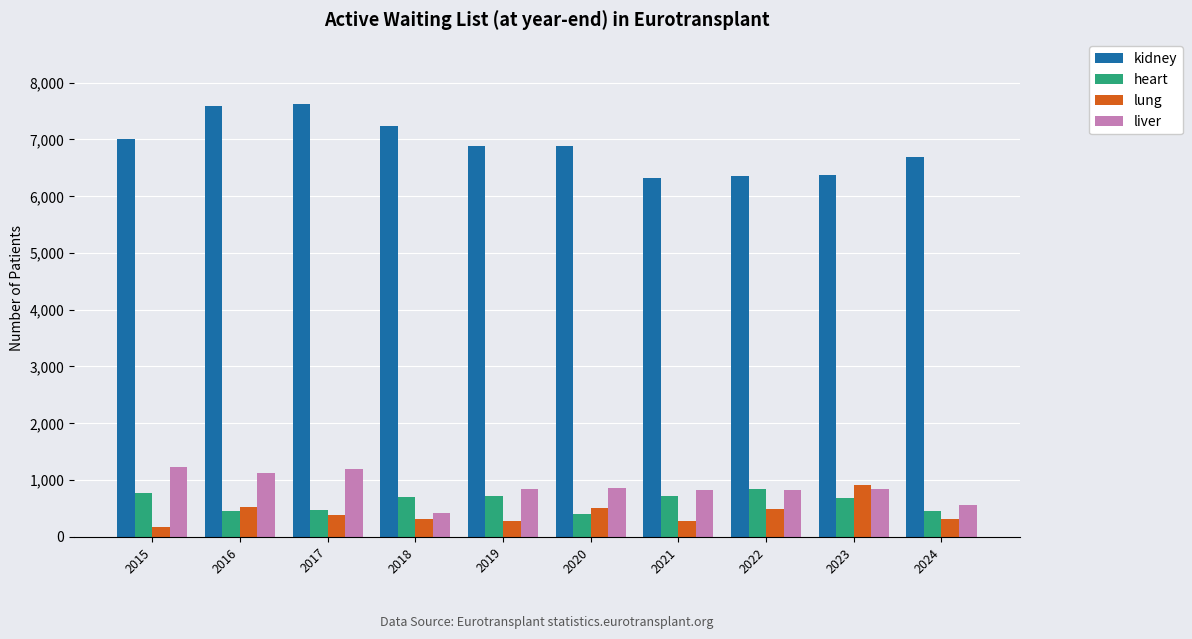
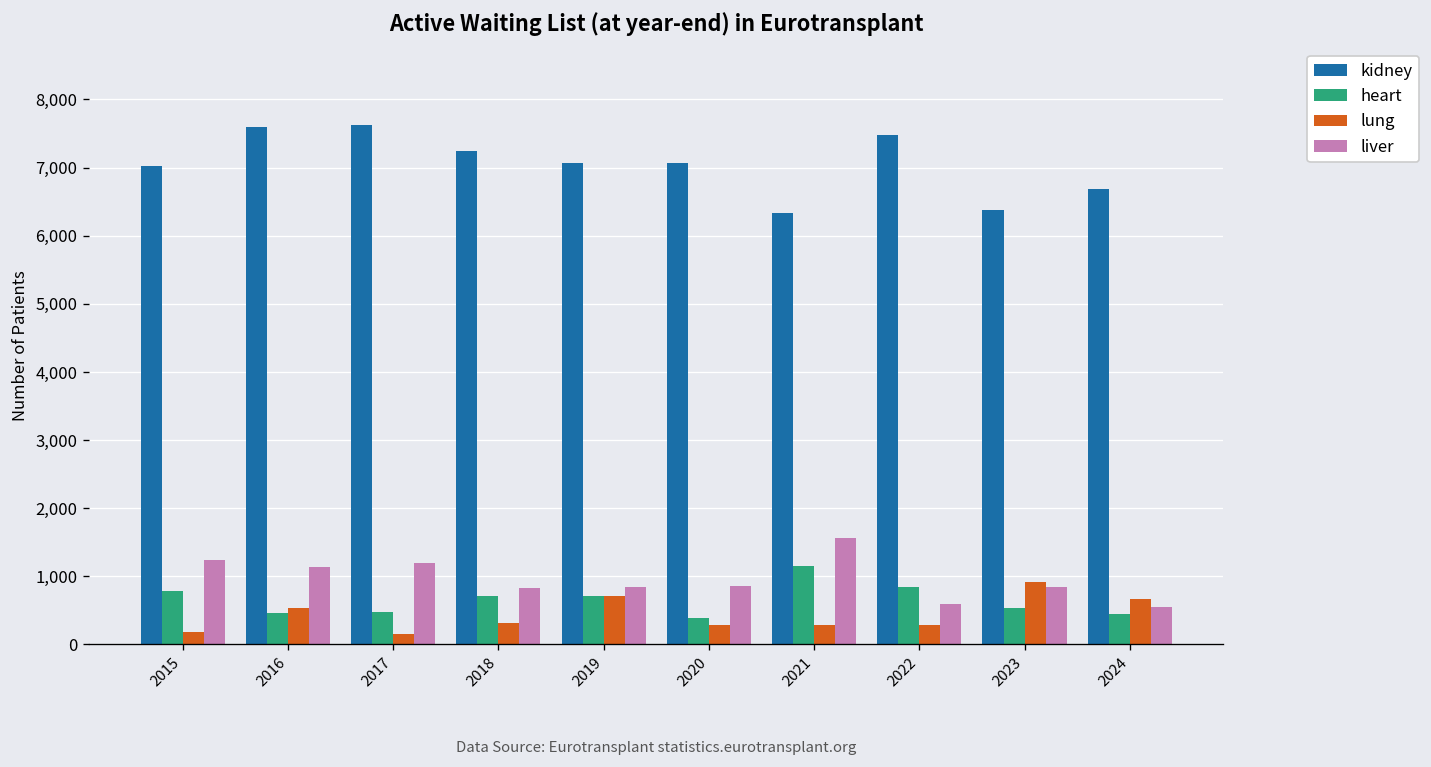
  {
    "kidney": {
      "2015": "7,000",
      "2016": "7,600",
      "2017": "7,600",
      "2018": "7,200",
-     "2019": "6,900",
-     "2020": "6,900",
+     "2019": "7,100",
+     "2020": "7,100",
      "2021": "6,300",
-     "2022": "6,400",
+     "2022": "7,500",
      "2023": "6,400",
      "2024": "6,700"
    },
    "heart": {
      "2015": "800",
      "2016": "500",
      "2017": "500",
      "2018": "700",
      "2019": "700",
      "2020": "400",
-     "2021": "700",
+     "2021": "1,100",
      "2022": "800",
-     "2023": "700",
+     "2023": "500",
      "2024": "400"
    },
    "lung": {
      "2015": "200",
      "2016": "500",
-     "2017": "400",
+     "2017": "200",
      "2018": "300",
-     "2019": "300",
-     "2020": "500",
+     "2019": "700",
+     "2020": "300",
      "2021": "300",
-     "2022": "500",
+     "2022": "300",
      "2023": "900",
-     "2024": "300"
+     "2024": "700"
    },
    "liver": {
      "2015": "1,200",
      "2016": "1,100",
      "2017": "1,200",
-     "2018": "400",
+     "2018": "800",
      "2019": "800",
      "2020": "900",
-     "2021": "800",
-     "2022": "800",
+     "2021": "1,600",
+     "2022": "600",
      "2023": "800",
      "2024": "600"
    }
  }
